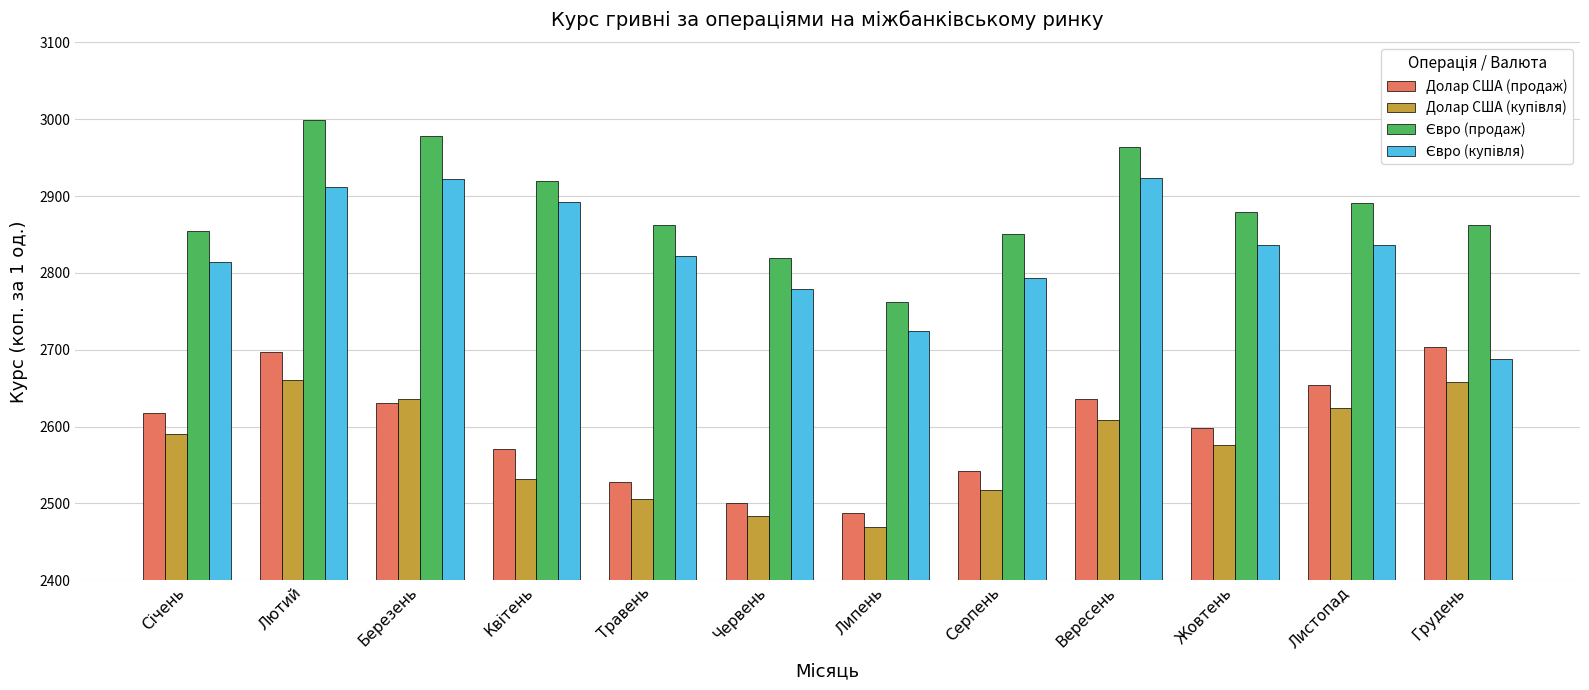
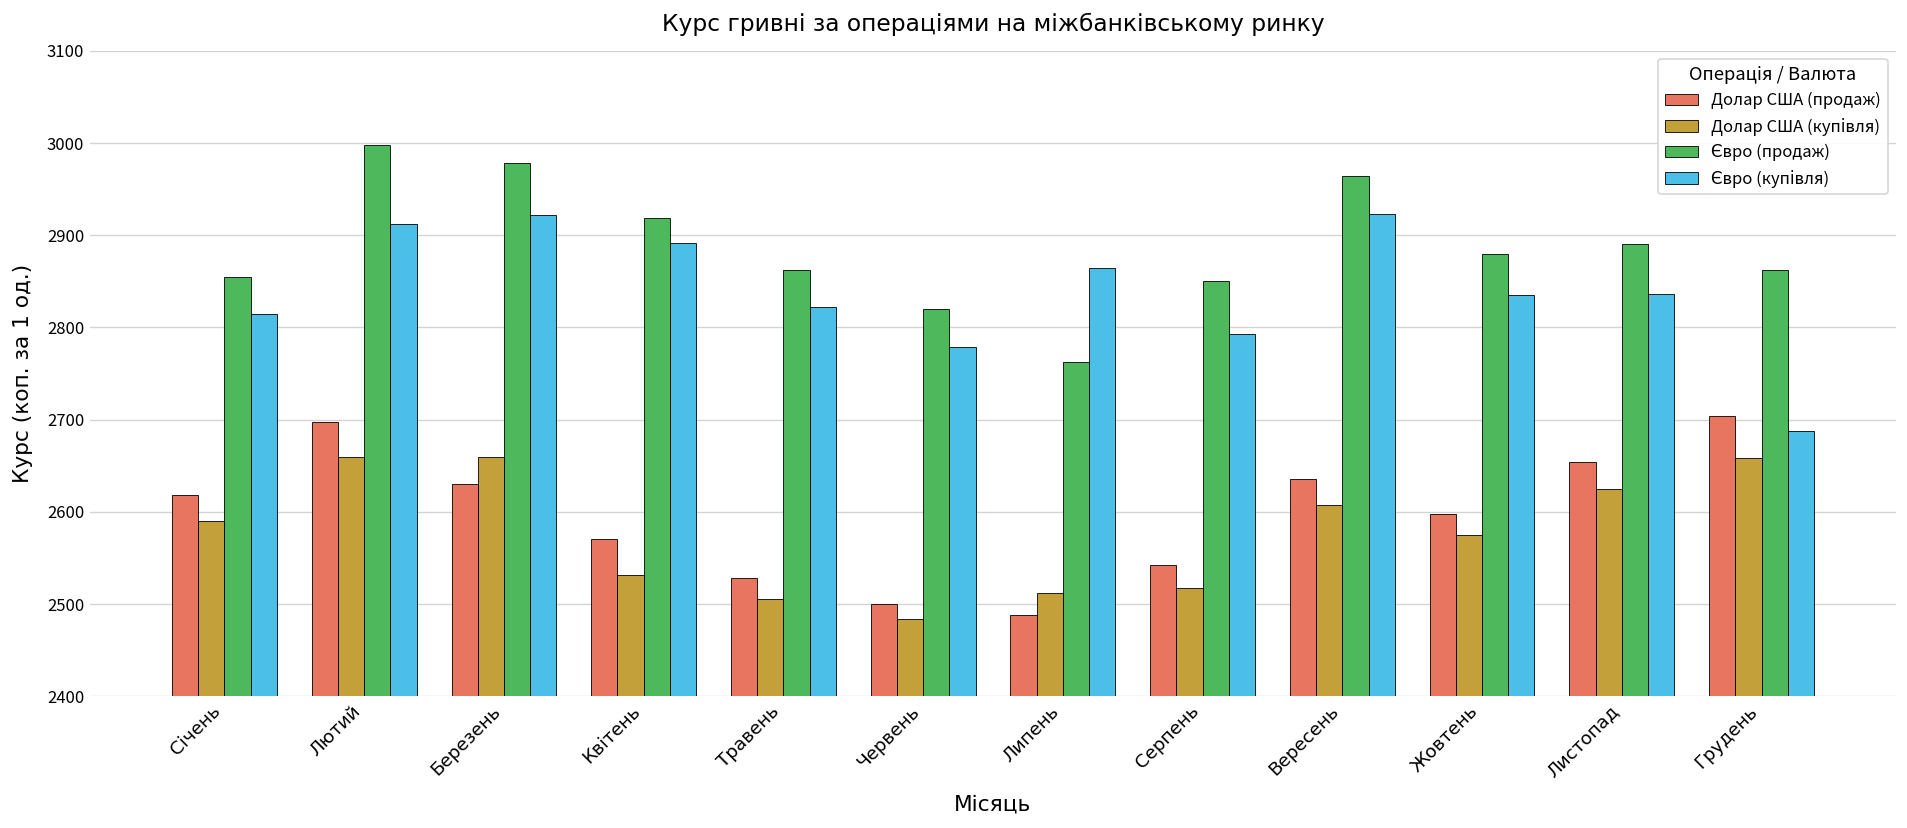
  {
    "Долар США (продаж)": {
      "Січень": 2620,
      "Лютий": 2700,
      "Березень": 2630,
      "Квітень": 2570,
      "Травень": 2530,
      "Червень": 2500,
      "Липень": 2490,
      "Серпень": 2540,
      "Вересень": 2640,
      "Жовтень": 2600,
      "Листопад": 2650,
      "Грудень": 2700
    },
    "Долар США (купівля)": {
      "Січень": 2590,
      "Лютий": 2660,
-     "Березень": 2640,
+     "Березень": 2660,
      "Квітень": 2530,
      "Травень": 2510,
      "Червень": 2480,
-     "Липень": 2470,
+     "Липень": 2510,
      "Серпень": 2520,
      "Вересень": 2610,
      "Жовтень": 2580,
      "Листопад": 2620,
      "Грудень": 2660
    },
    "Євро (продаж)": {
      "Січень": 2850,
      "Лютий": 3000,
      "Березень": 2980,
      "Квітень": 2920,
      "Травень": 2860,
      "Червень": 2820,
      "Липень": 2760,
      "Серпень": 2850,
      "Вересень": 2960,
      "Жовтень": 2880,
      "Листопад": 2890,
      "Грудень": 2860
    },
    "Євро (купівля)": {
      "Січень": 2810,
      "Лютий": 2910,
      "Березень": 2920,
      "Квітень": 2890,
      "Травень": 2820,
      "Червень": 2780,
-     "Липень": 2720,
+     "Липень": 2860,
      "Серпень": 2790,
      "Вересень": 2920,
      "Жовтень": 2840,
      "Листопад": 2840,
      "Грудень": 2690
    }
  }
